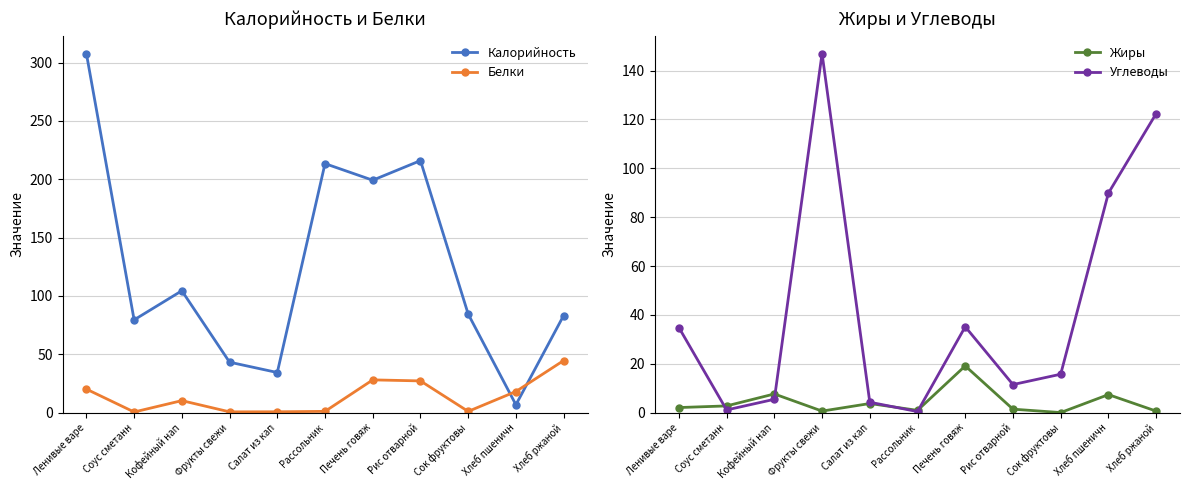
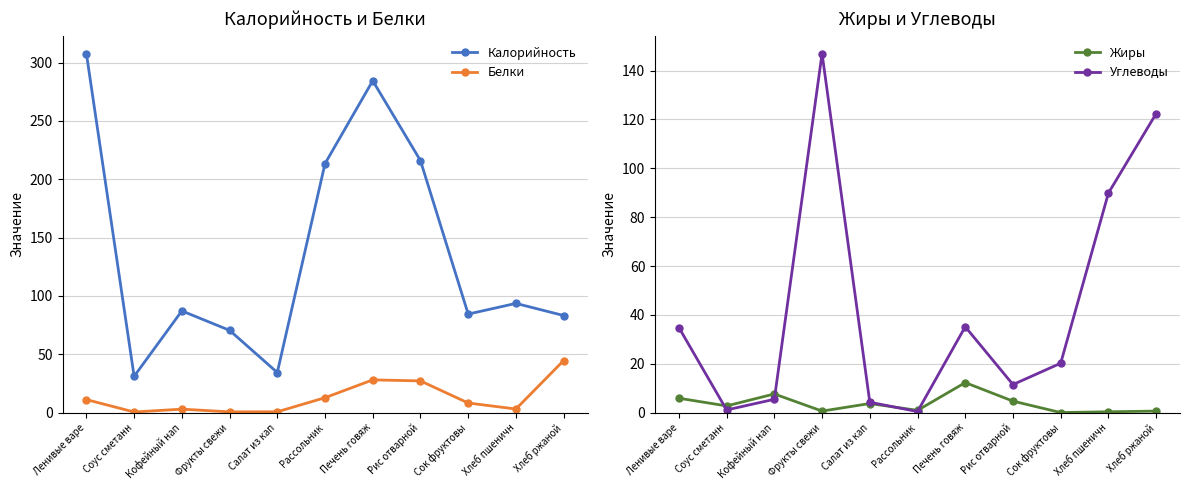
  {
    "Калорийность и Белки": {
      "Калорийность": {
        "Ленивые варе": 308,
-       "Соус сметанн": 79,
-       "Кофейный нап": 104,
-       "Фрукты свежи": 43,
+       "Соус сметанн": 31,
+       "Кофейный нап": 87,
+       "Фрукты свежи": 71,
        "Салат из кап": 34,
        "Рассольник": 213,
-       "Печень говяж": 199,
+       "Печень говяж": 285,
        "Рис отварной": 216,
        "Сок фруктовы": 84,
-       "Хлеб пшеничн": 7,
+       "Хлеб пшеничн": 94,
        "Хлеб ржаной": 83
      },
      "Белки": {
-       "Ленивые варе": 20,
+       "Ленивые варе": 11,
        "Соус сметанн": 0,
-       "Кофейный нап": 10,
+       "Кофейный нап": 3,
        "Фрукты свежи": 1,
        "Салат из кап": 1,
-       "Рассольник": 1,
+       "Рассольник": 13,
        "Печень говяж": 28,
        "Рис отварной": 27,
-       "Сок фруктовы": 1,
-       "Хлеб пшеничн": 18,
+       "Сок фруктовы": 8,
+       "Хлеб пшеничн": 3,
        "Хлеб ржаной": 45
      }
    },
    "Жиры и Углеводы": {
      "Жиры": {
-       "Ленивые варе": 2,
+       "Ленивые варе": 6,
        "Соус сметанн": 3,
        "Кофейный нап": 8,
        "Фрукты свежи": 1,
-       "Печень говяж": 19,
-       "Рис отварной": 1,
+       "Печень говяж": 12,
+       "Рис отварной": 5,
        "Сок фруктовы": 0,
-       "Хлеб пшеничн": 7,
+       "Хлеб пшеничн": 0,
        "Хлеб ржаной": 1
      },
      "Углеводы": {
        "Ленивые варе": 35,
        "Соус сметанн": 1,
        "Кофейный нап": 5,
        "Фрукты свежи": 147,
        "Печень говяж": 35,
        "Рис отварной": 11,
-       "Сок фруктовы": 16,
+       "Сок фруктовы": 20,
        "Хлеб пшеничн": 90,
        "Хлеб ржаной": 122
      }
    }
  }
